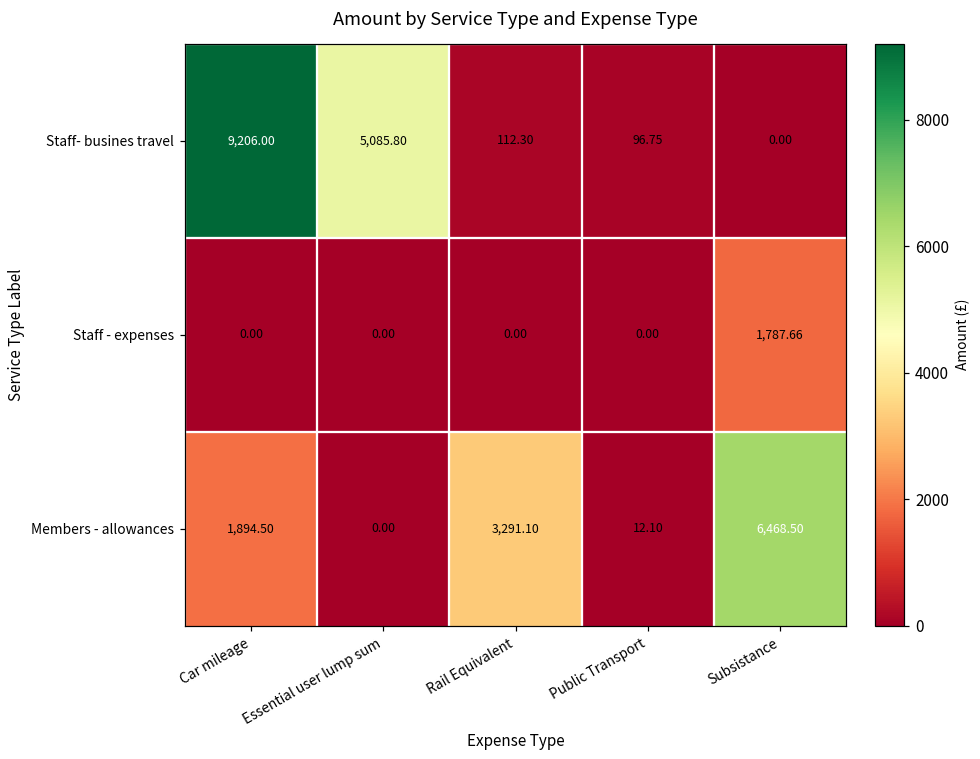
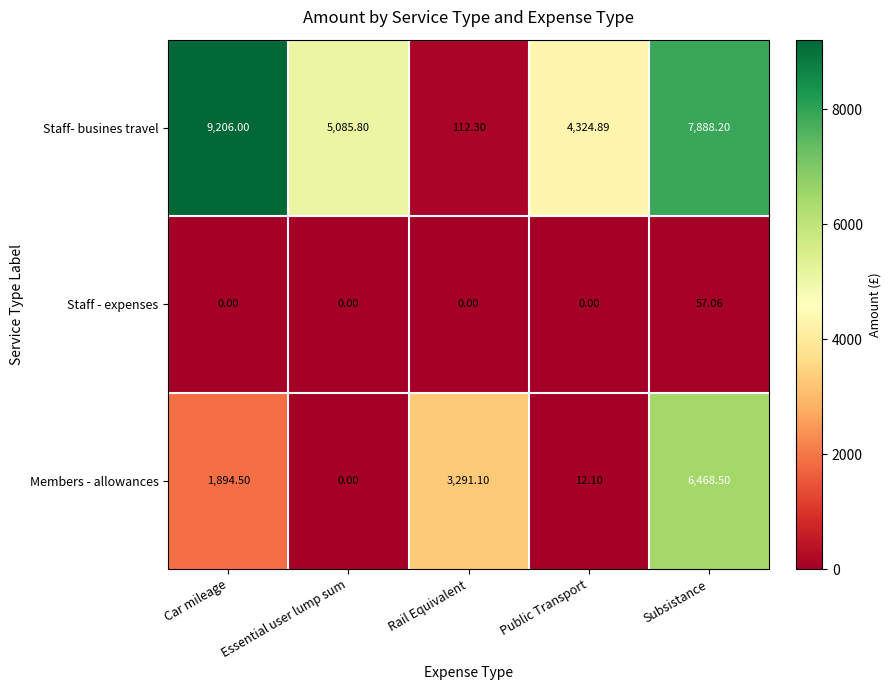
  {
    "Staff- busines travel": {
      "Car mileage": "9,206.00",
      "Essential user lump sum": "5,085.80",
      "Rail Equivalent": "112.30",
-     "Public Transport": "96.75",
-     "Subsistance": "0.00"
+     "Public Transport": "4,324.89",
+     "Subsistance": "7,888.20"
    },
    "Staff - expenses": {
      "Car mileage": "0.00",
      "Essential user lump sum": "0.00",
      "Rail Equivalent": "0.00",
      "Public Transport": "0.00",
-     "Subsistance": "1,787.66"
+     "Subsistance": "57.06"
    },
    "Members - allowances": {
      "Car mileage": "1,894.50",
      "Essential user lump sum": "0.00",
      "Rail Equivalent": "3,291.10",
      "Public Transport": "12.10",
      "Subsistance": "6,468.50"
    }
  }
